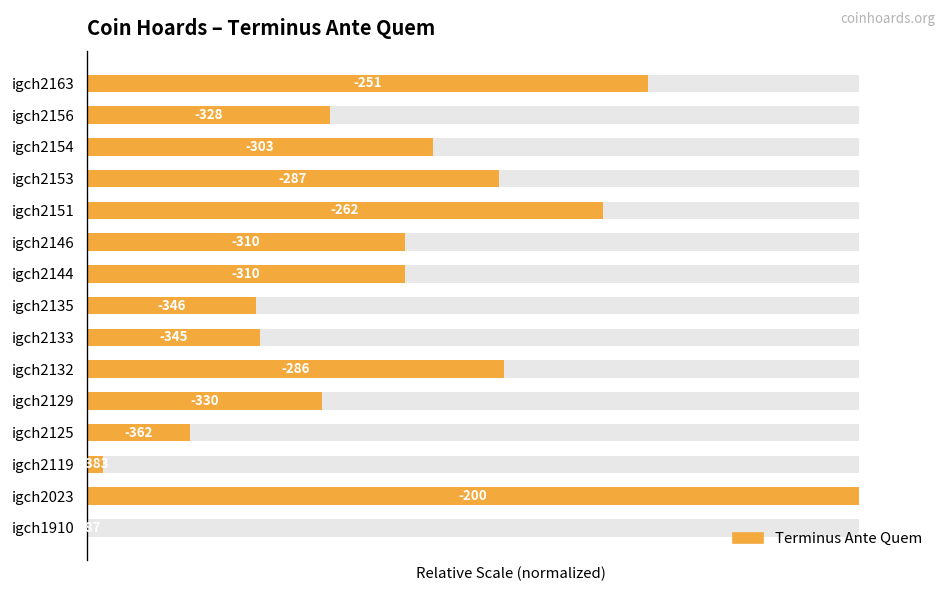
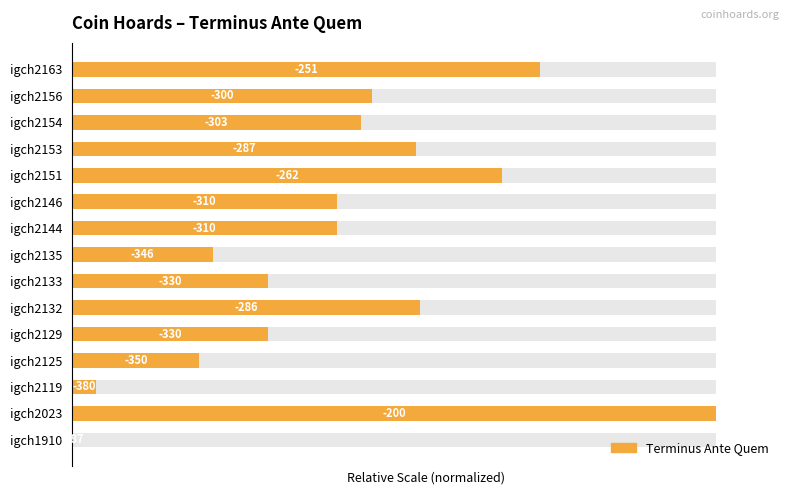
  {
    "Terminus Ante Quem": {
-     "igch2156": -328,
-     "igch2133": -345,
-     "igch2125": -362,
-     "igch2119": -383
+     "igch2156": -300,
+     "igch2133": -330,
+     "igch2125": -350,
+     "igch2119": -380
    }
  }
